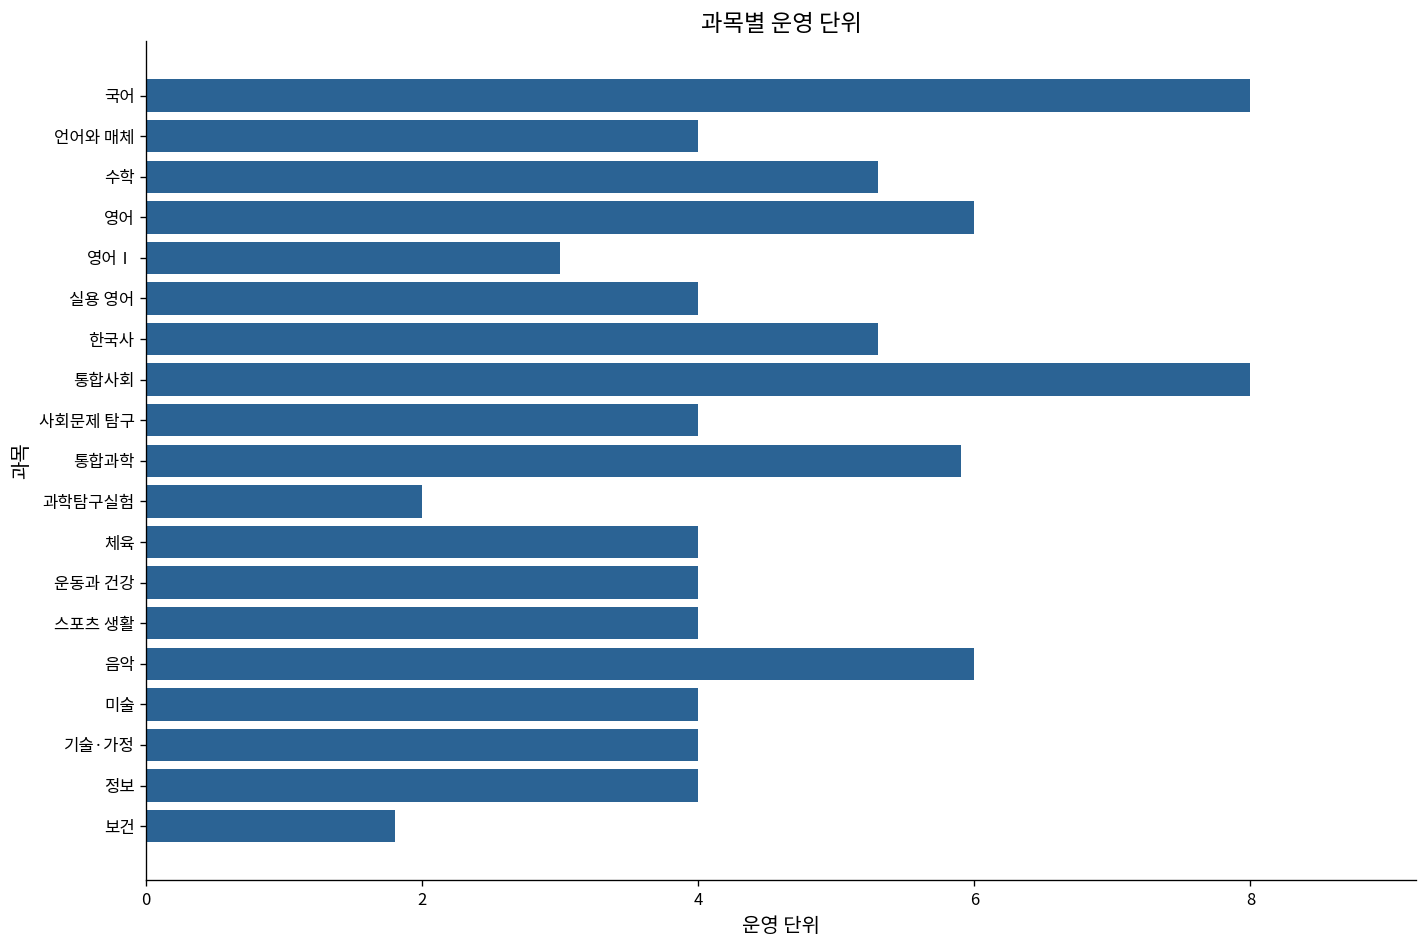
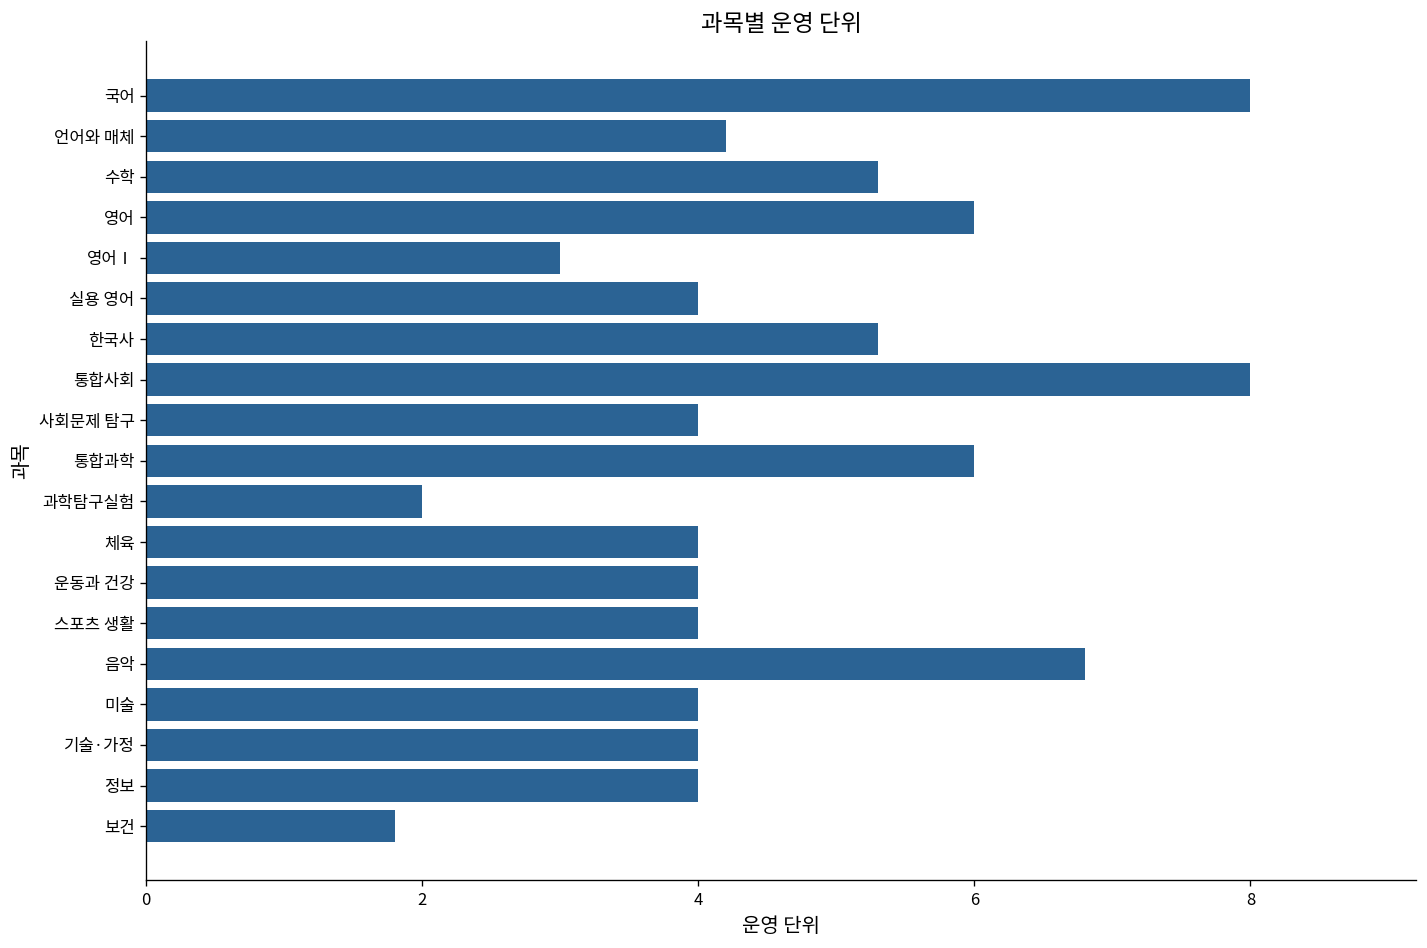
  {
    "국어": 8.0,
-   "언어와 매체": 4.0,
+   "언어와 매체": 4.2,
    "수학": 5.3,
    "영어": 6.0,
    "영어Ⅰ": 3.0,
    "실용 영어": 4.0,
    "한국사": 5.3,
    "통합사회": 8.0,
    "사회문제 탐구": 4.0,
-   "통합과학": 5.9,
+   "통합과학": 6.0,
    "과학탐구실험": 2.0,
    "체육": 4.0,
    "운동과 건강": 4.0,
    "스포츠 생활": 4.0,
-   "음악": 6.0,
+   "음악": 6.8,
    "미술": 4.0,
    "기술·가정": 4.0,
    "정보": 4.0,
    "보건": 1.8
  }
